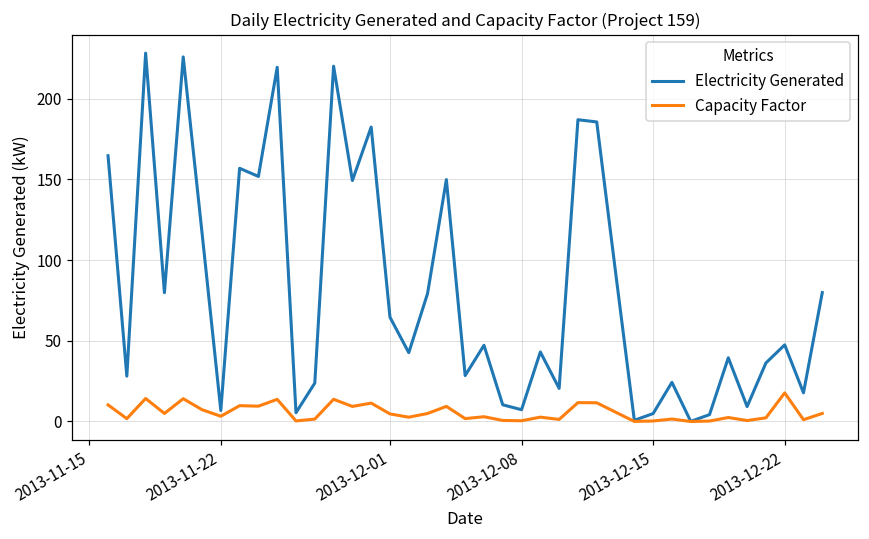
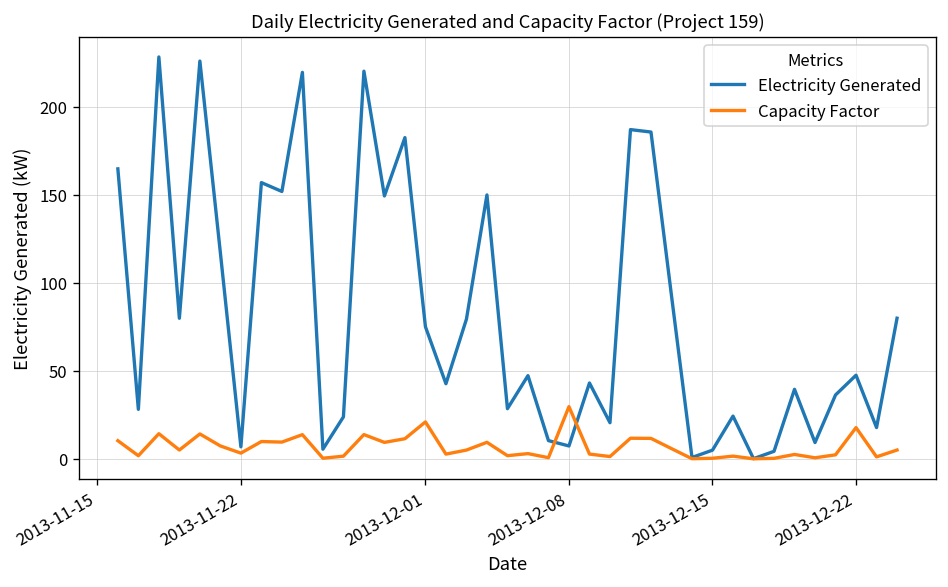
  {
    "Electricity Generated": {
      "2013-11-22": 7,
-     "2013-12-01": 65,
+     "2013-12-01": 75,
      "2013-12-08": 7,
      "2013-12-15": 5,
      "2013-12-22": 47
    },
    "Capacity Factor": {
      "2013-11-22": 3,
-     "2013-12-01": 5,
-     "2013-12-08": 0,
+     "2013-12-01": 21,
+     "2013-12-08": 30,
      "2013-12-15": 0,
      "2013-12-22": 18
    }
  }
